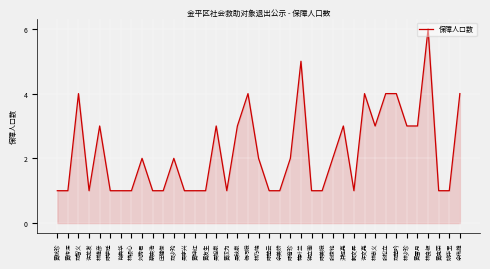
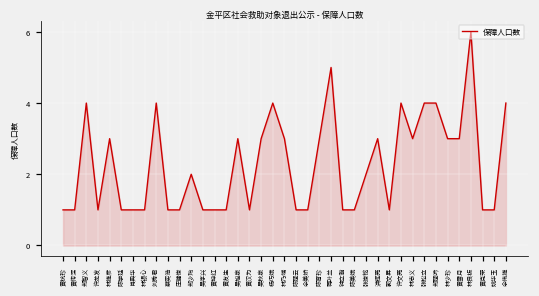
  {
    "黄杭珍": 1,
    "黄传深": 1,
    "郑智义": 4,
    "许龙发": 1,
    "林雄彦": 3,
    "陈学廷": 1,
    "肖典华": 1,
    "林银心": 1,
-   "刘秀君": 2,
+   "刘秀君": 4,
    "蔡奕浩": 1,
    "庄健俊": 1,
    "郑少玲": 2,
    "吴序兴": 1,
    "黄坤红": 1,
    "黄友生": 1,
    "吴旭泉": 3,
    "黄汉为": 1,
    "吴秋泉": 3,
    "杨巧娥": 4,
-   "林乃端": 2,
+   "林乃端": 3,
    "陈楚云": 1,
    "佘美娇": 1,
-   "陈育珍": 2,
+   "陈育珍": 3,
    "蒋叶兰": 5,
    "钟立瀚": 1,
    "陈美娥": 1,
    "张俊铭": 2,
    "洪辉亮": 3,
    "郭文昇": 1,
    "许文亮": 4,
    "林志义": 3,
    "张松立": 4,
    "郑楚吟": 4,
    "林少珍": 3,
    "黄雪月": 3,
    "黄克荣": 1,
    "姚华玉": 1,
    "佘伟雄": 4
  }
